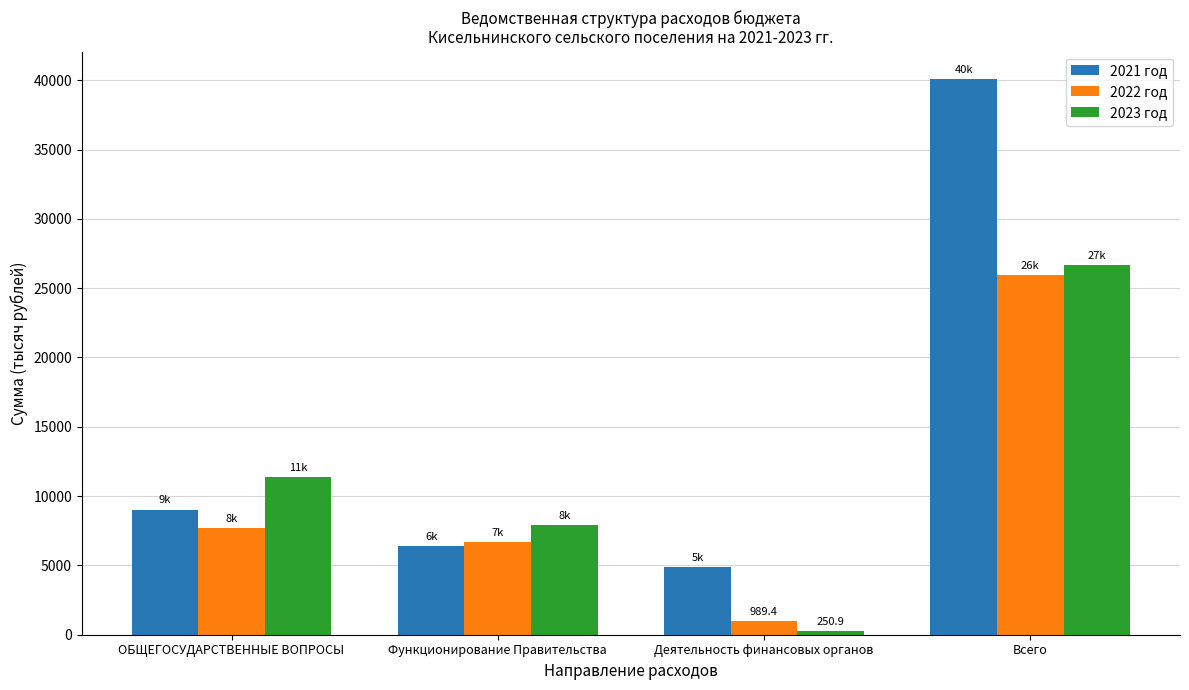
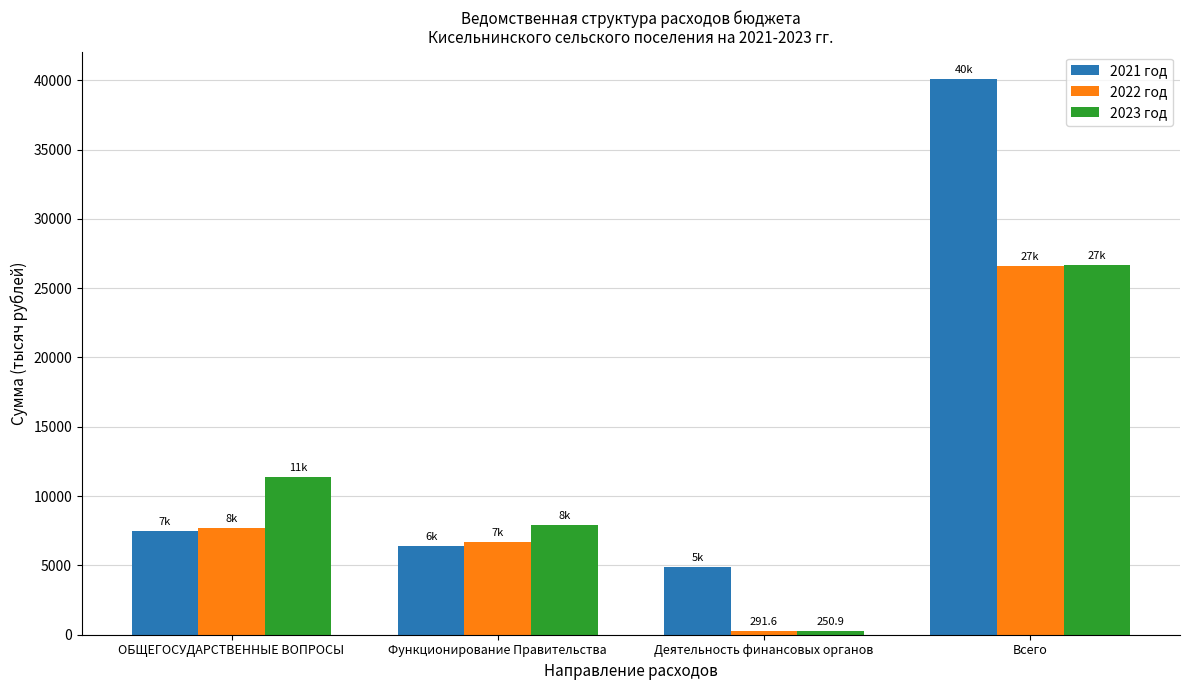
  {
    "2021 год": {
-     "ОБЩЕГОСУДАРСТВЕННЫЕ ВОПРОСЫ": "9k",
+     "ОБЩЕГОСУДАРСТВЕННЫЕ ВОПРОСЫ": "7k",
      "Функционирование Правительства": "6k",
      "Деятельность финансовых органов": "5k",
      "Всего": "40k"
    },
    "2022 год": {
      "ОБЩЕГОСУДАРСТВЕННЫЕ ВОПРОСЫ": "8k",
      "Функционирование Правительства": "7k",
-     "Деятельность финансовых органов": "989.4",
-     "Всего": "26k"
+     "Деятельность финансовых органов": "291.6",
+     "Всего": "27k"
    },
    "2023 год": {
      "ОБЩЕГОСУДАРСТВЕННЫЕ ВОПРОСЫ": "11k",
      "Функционирование Правительства": "8k",
      "Деятельность финансовых органов": "250.9",
      "Всего": "27k"
    }
  }
